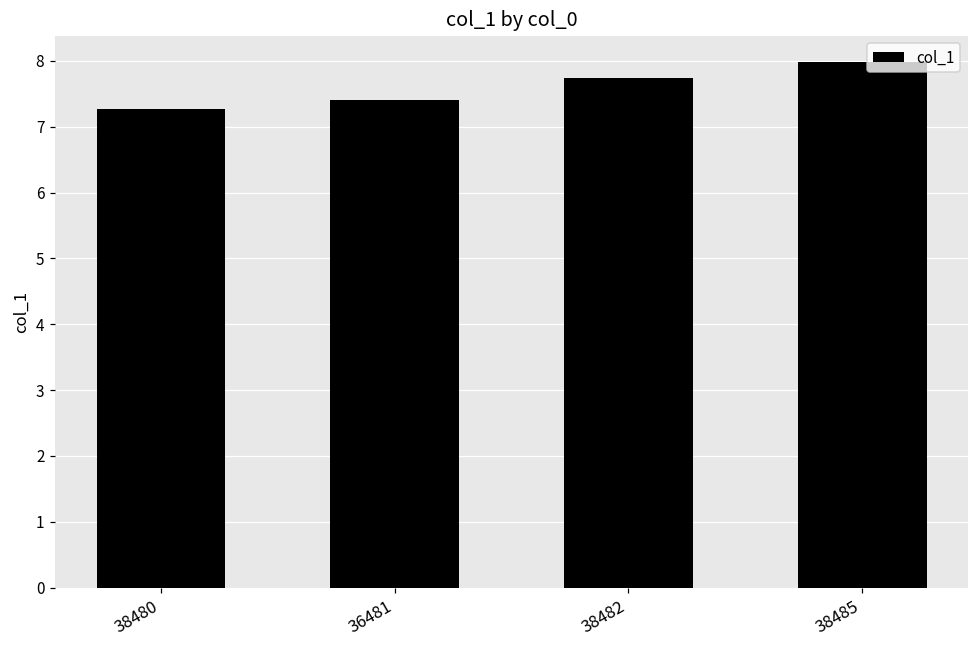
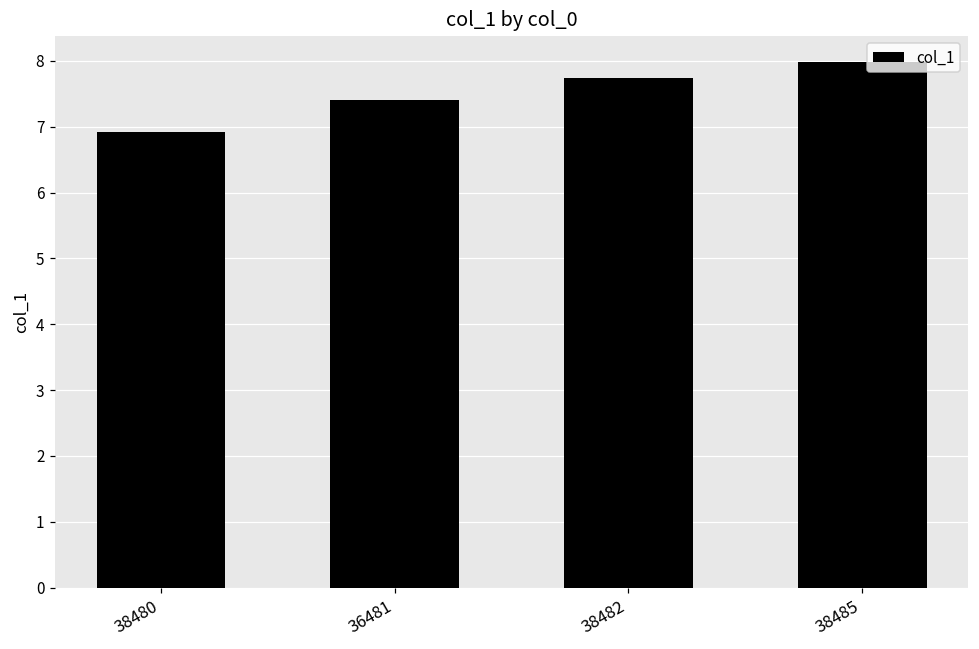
  {
-   "38480": 7.3,
+   "38480": 6.9,
    "36481": 7.4,
    "38482": 7.7,
    "38485": 8.0
  }
